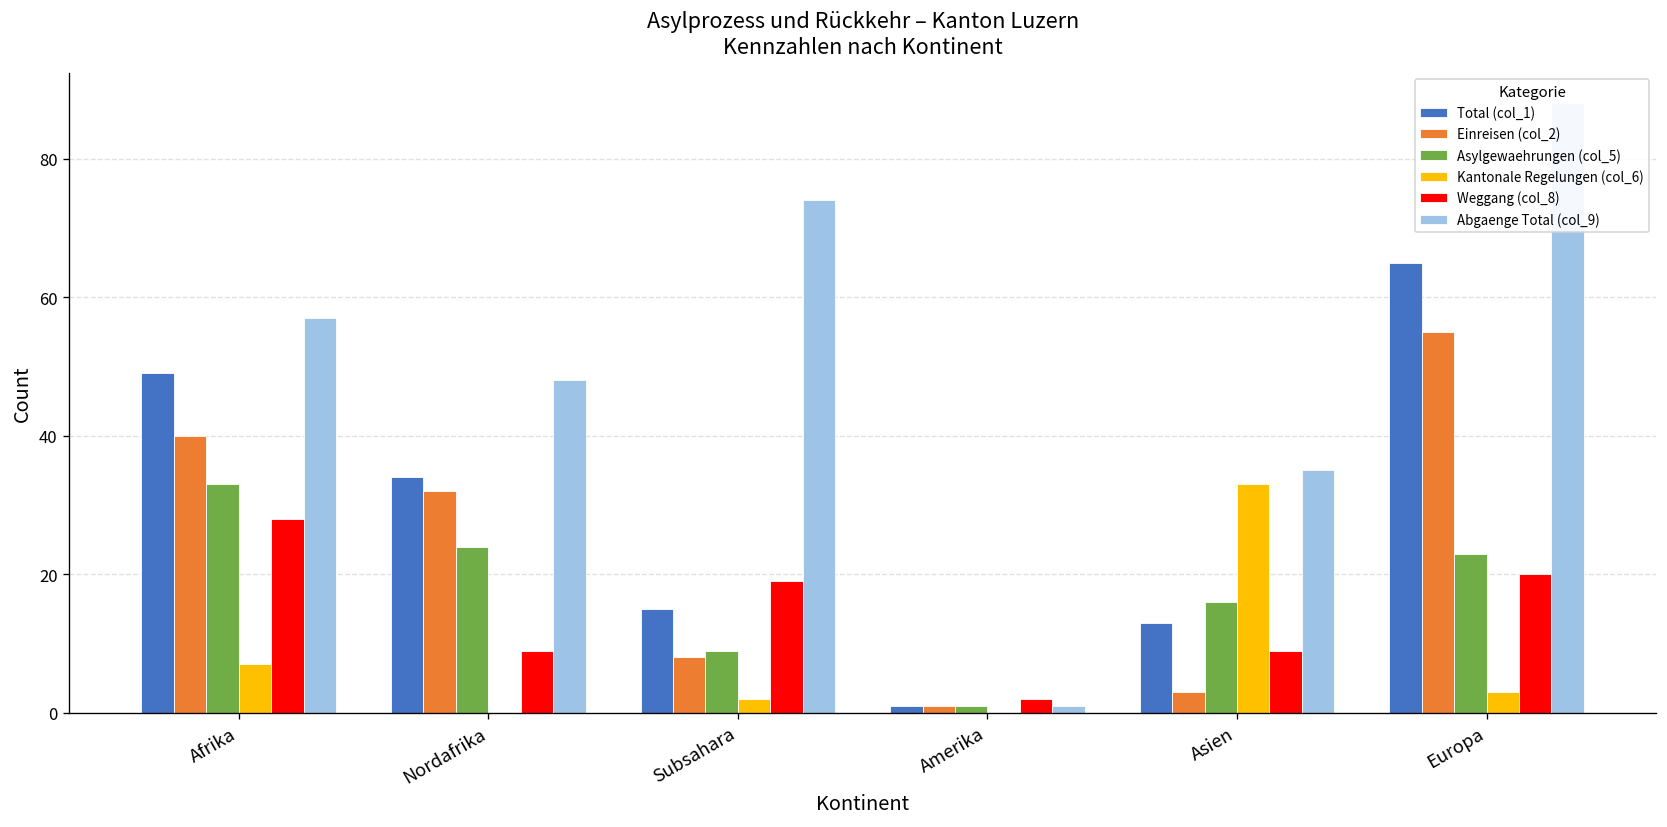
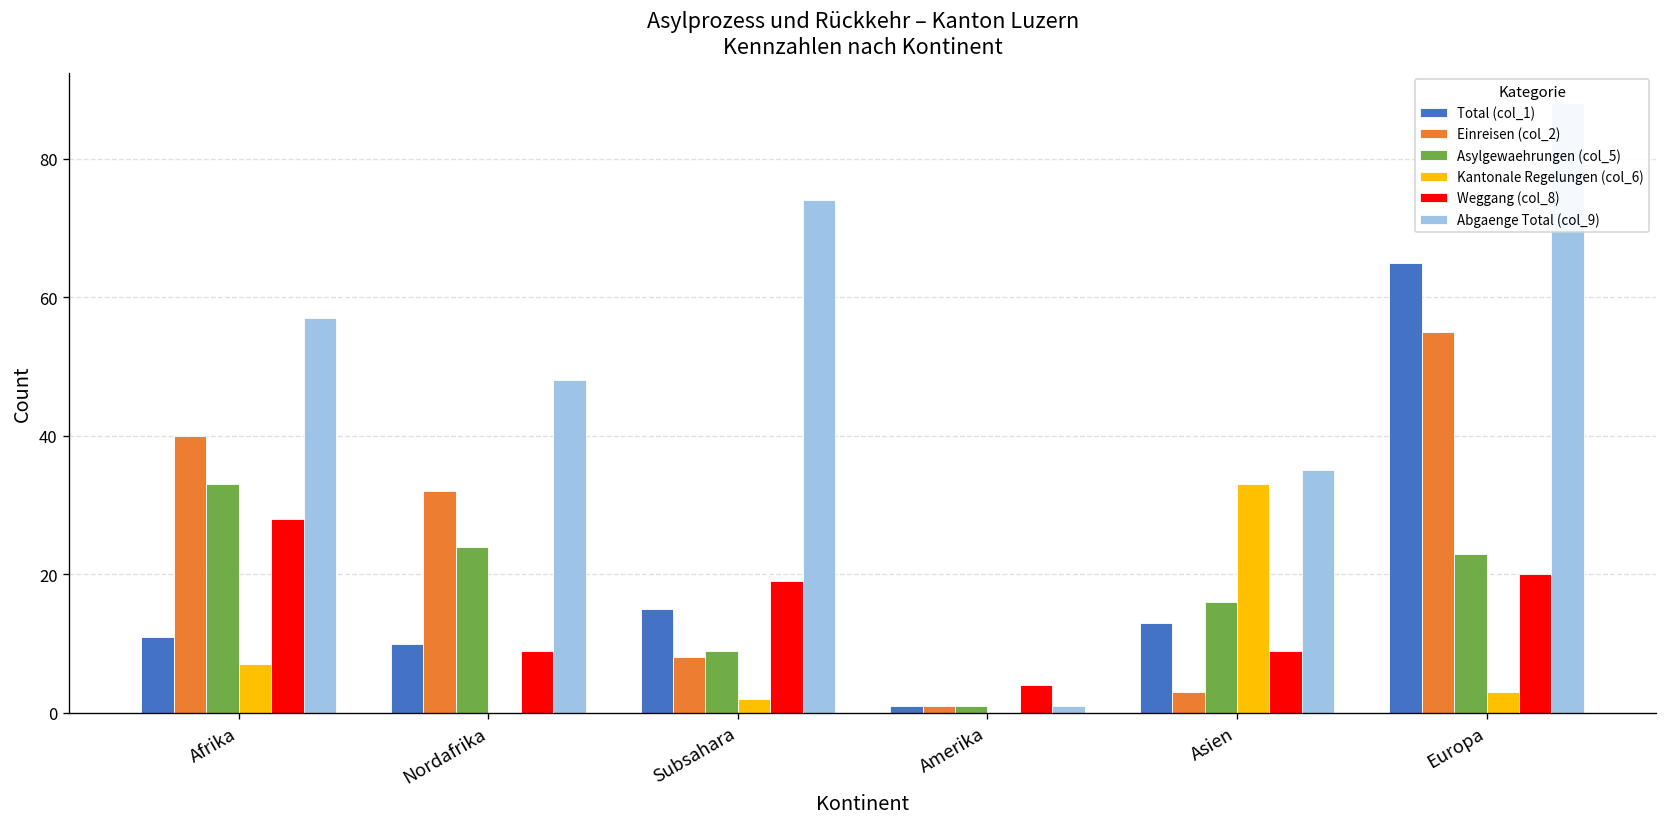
  {
    "Total (col_1)": {
-     "Afrika": 49,
-     "Nordafrika": 34,
+     "Afrika": 11,
+     "Nordafrika": 10,
      "Subsahara": 15,
      "Amerika": 1,
      "Asien": 13,
      "Europa": 65
    },
    "Einreisen (col_2)": {
      "Afrika": 40,
      "Nordafrika": 32,
      "Subsahara": 8,
      "Amerika": 1,
      "Asien": 3,
      "Europa": 55
    },
    "Asylgewaehrungen (col_5)": {
      "Afrika": 33,
      "Nordafrika": 24,
      "Subsahara": 9,
      "Amerika": 1,
      "Asien": 16,
      "Europa": 23
    },
    "Kantonale Regelungen (col_6)": {
      "Afrika": 7,
      "Nordafrika": 0,
      "Subsahara": 2,
      "Amerika": 0,
      "Asien": 33,
      "Europa": 3
    },
    "Weggang (col_8)": {
      "Afrika": 28,
      "Nordafrika": 9,
      "Subsahara": 19,
-     "Amerika": 2,
+     "Amerika": 4,
      "Asien": 9,
      "Europa": 20
    },
    "Abgaenge Total (col_9)": {
      "Afrika": 57,
      "Nordafrika": 48,
      "Subsahara": 74,
      "Amerika": 1,
      "Asien": 35
    }
  }
